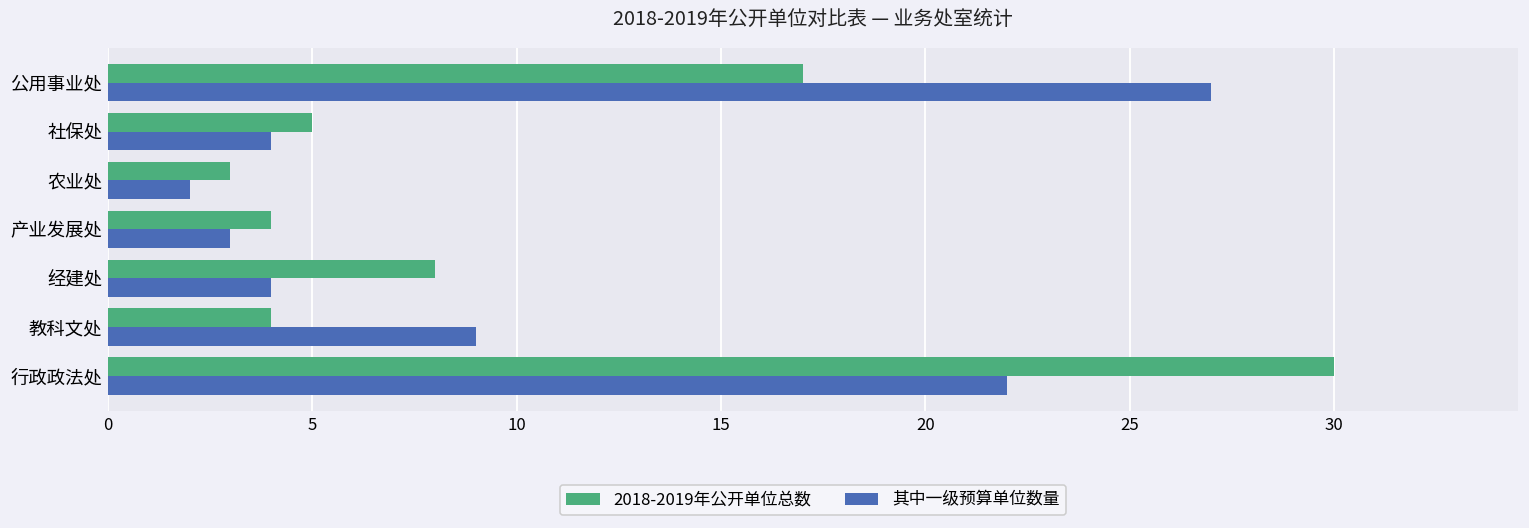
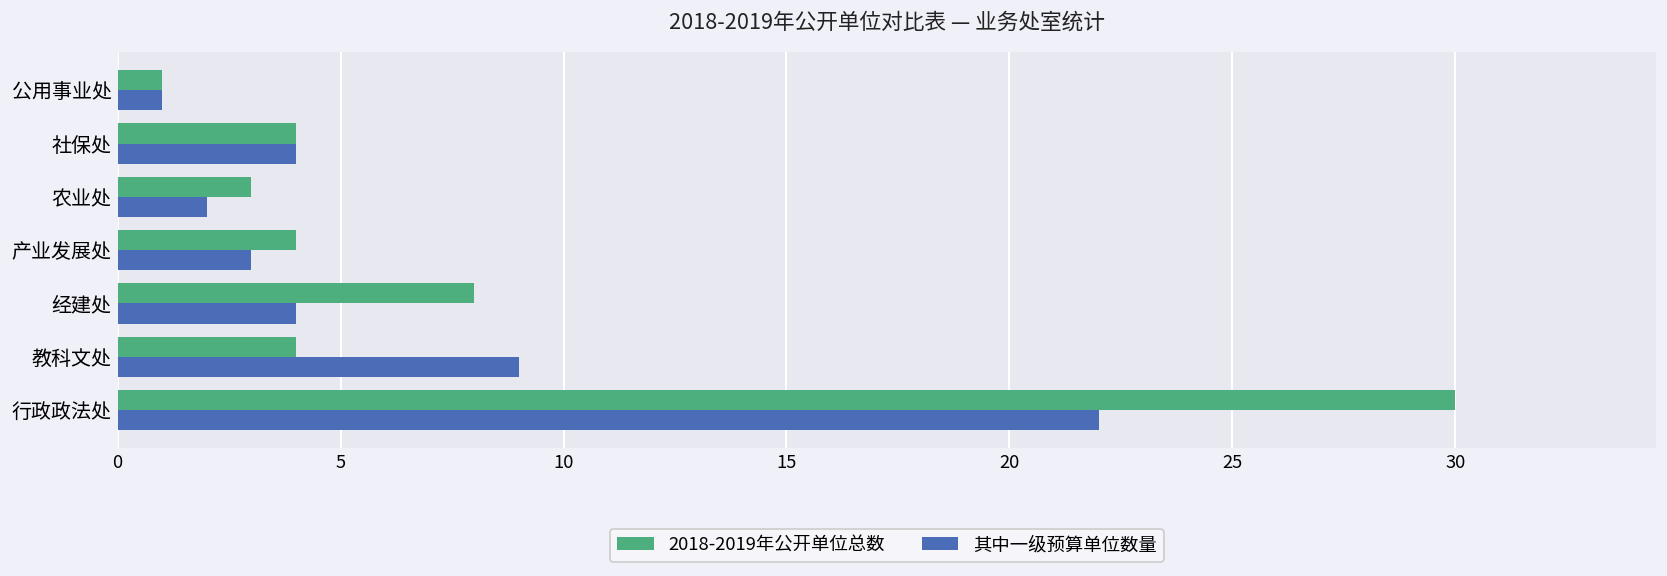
  {
    "2018-2019年公开单位总数": {
-     "公用事业处": 17,
-     "社保处": 5,
+     "公用事业处": 1,
+     "社保处": 4,
      "农业处": 3,
      "产业发展处": 4,
      "经建处": 8,
      "教科文处": 4,
      "行政政法处": 30
    },
    "其中一级预算单位数量": {
-     "公用事业处": 27,
+     "公用事业处": 1,
      "社保处": 4,
      "农业处": 2,
      "产业发展处": 3,
      "经建处": 4,
      "教科文处": 9,
      "行政政法处": 22
    }
  }
